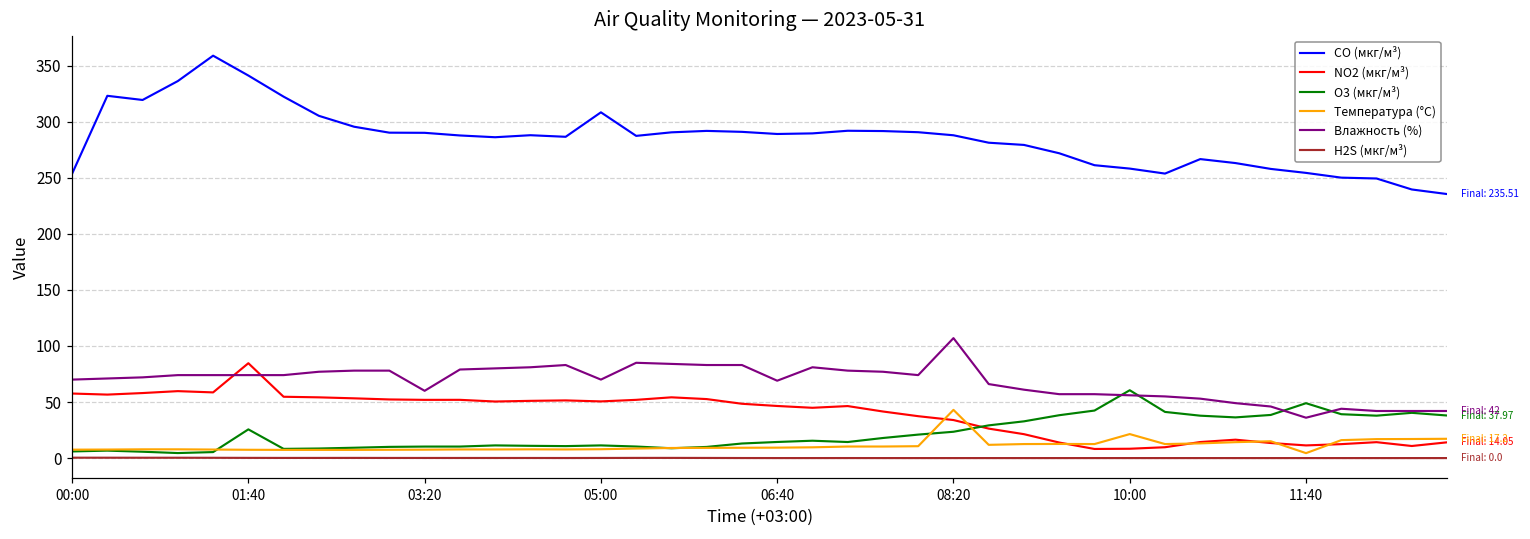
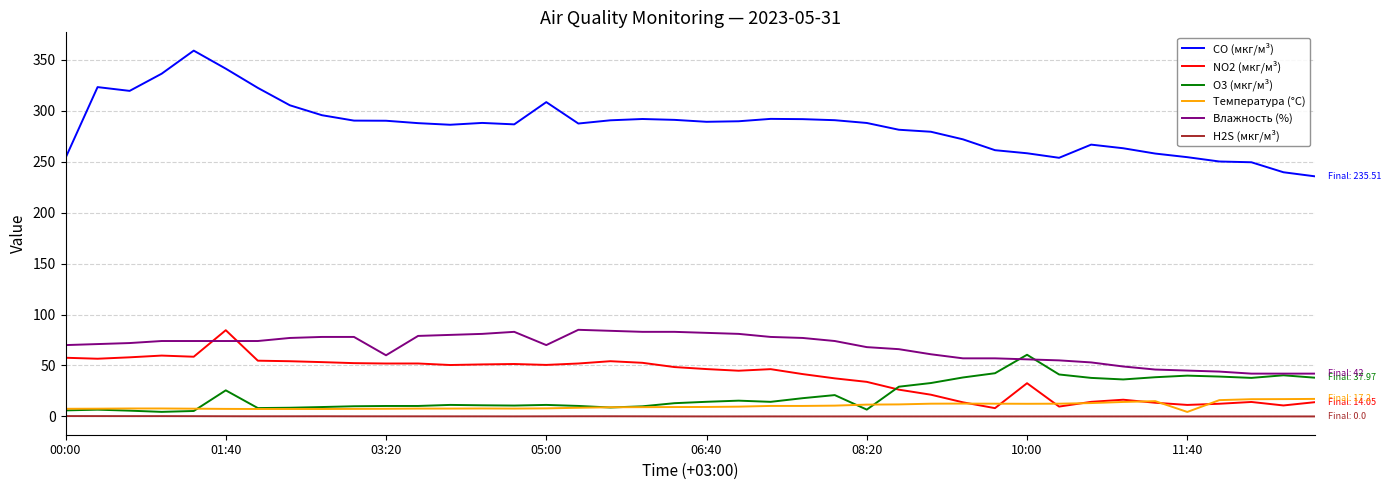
  {
    "CO (мкг/м³)": {
      "00:00": 254,
      "01:40": 341,
      "03:20": 290,
      "05:00": 308,
      "06:40": 289,
      "08:20": 288,
      "10:00": 258,
      "11:40": 254
    },
    "NO2 (мкг/м³)": {
      "00:00": 58,
      "01:40": 85,
      "03:20": 52,
      "05:00": 51,
      "06:40": 46,
      "08:20": 34,
-     "10:00": 8,
+     "10:00": 33,
      "11:40": 11
    },
    "O3 (мкг/м³)": {
      "01:40": 26,
      "03:20": 10,
      "05:00": 11,
      "06:40": 14,
-     "08:20": 23,
+     "08:20": 7,
      "10:00": 61,
-     "11:40": 49
+     "11:40": 40
    },
    "Температура (°C)": {
      "01:40": 7,
      "03:20": 8,
      "05:00": 8,
      "06:40": 9,
-     "08:20": 43,
-     "10:00": 21,
+     "08:20": 12,
+     "10:00": 12,
      "11:40": 4
    },
    "Влажность (%)": {
      "00:00": 70,
      "01:40": 74,
      "03:20": 60,
      "05:00": 70,
-     "06:40": 69,
-     "08:20": 107,
+     "06:40": 82,
+     "08:20": 68,
      "10:00": 56,
-     "11:40": 36
+     "11:40": 45
    },
    "H2S (мкг/м³)": {
      "00:00": 0,
      "01:40": 0,
      "03:20": 0,
      "05:00": 0,
      "06:40": 0,
      "08:20": 0,
      "10:00": 0,
      "11:40": 0
    }
  }
